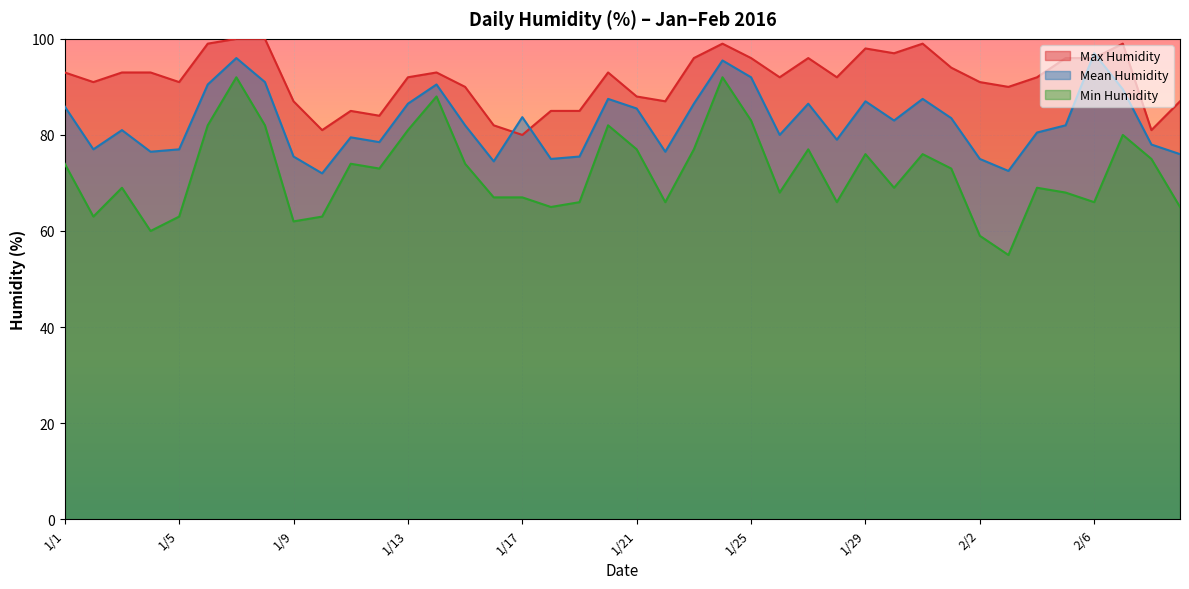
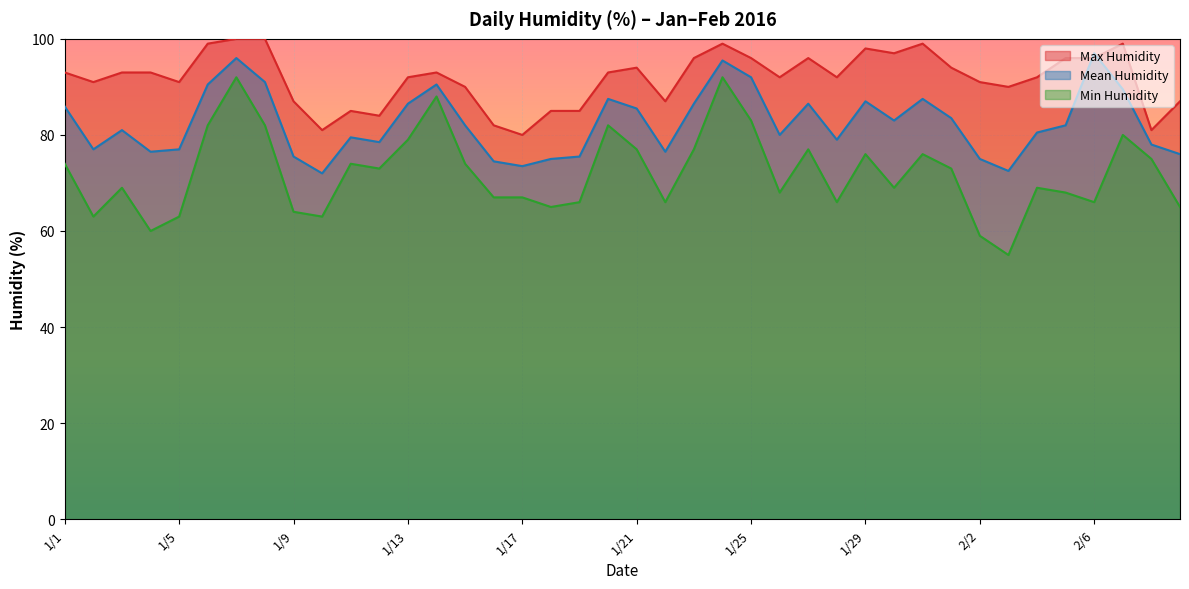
  {
    "Max Humidity": {
      "1/1": 93,
      "1/5": 91,
      "1/9": 87,
      "1/13": 92,
      "1/17": 80,
-     "1/21": 88,
+     "1/21": 94,
      "1/25": 96,
      "1/29": 98,
      "2/2": 91
    },
    "Mean Humidity": {
      "1/1": 86,
      "1/5": 77,
      "1/9": 76,
      "1/13": 87,
-     "1/17": 84,
+     "1/17": 74,
      "1/21": 86,
      "1/25": 92,
      "1/29": 87,
      "2/2": 75
    },
    "Min Humidity": {
      "1/1": 74,
      "1/5": 63,
-     "1/9": 62,
-     "1/13": 81,
+     "1/9": 64,
+     "1/13": 79,
      "1/17": 67,
      "1/21": 77,
      "1/25": 83,
      "1/29": 76,
      "2/2": 59,
      "2/6": 66
    }
  }
